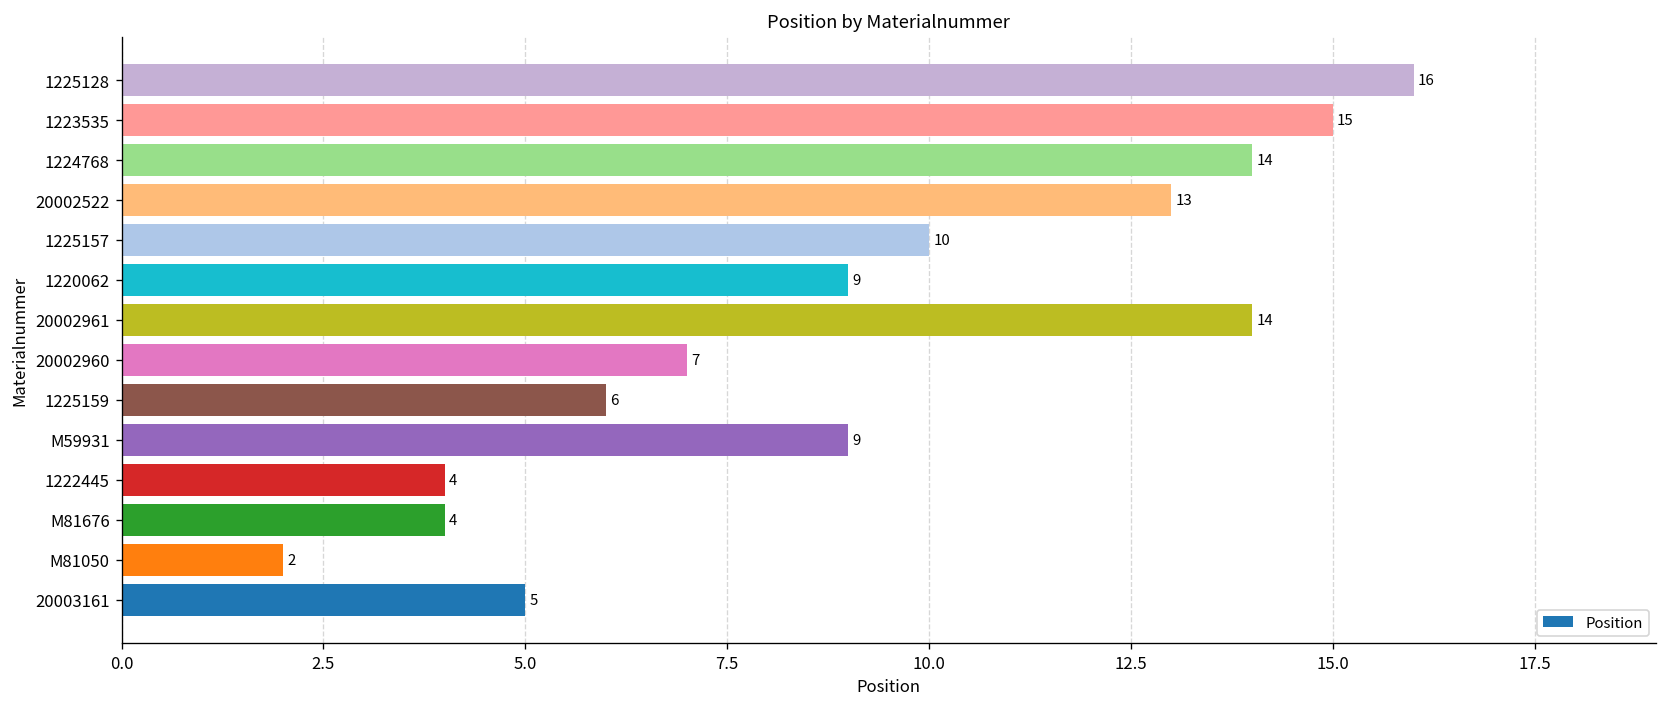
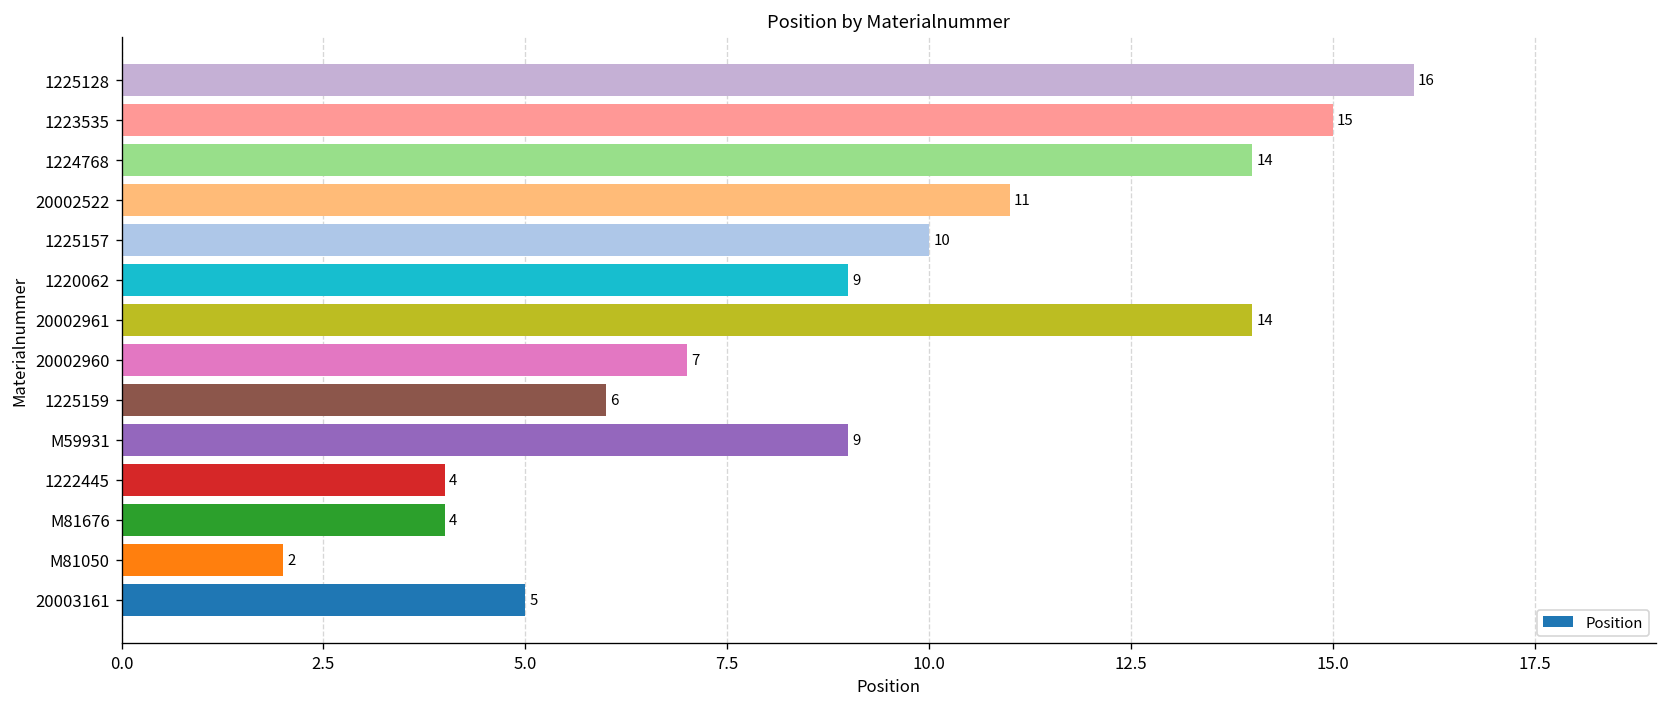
  {
    "1225128": 16,
    "1223535": 15,
    "1224768": 14,
-   "20002522": 13,
+   "20002522": 11,
    "1225157": 10,
    "1220062": 9,
    "20002961": 14,
    "20002960": 7,
    "1225159": 6,
    "M59931": 9,
    "1222445": 4,
    "M81676": 4,
    "M81050": 2,
    "20003161": 5
  }
